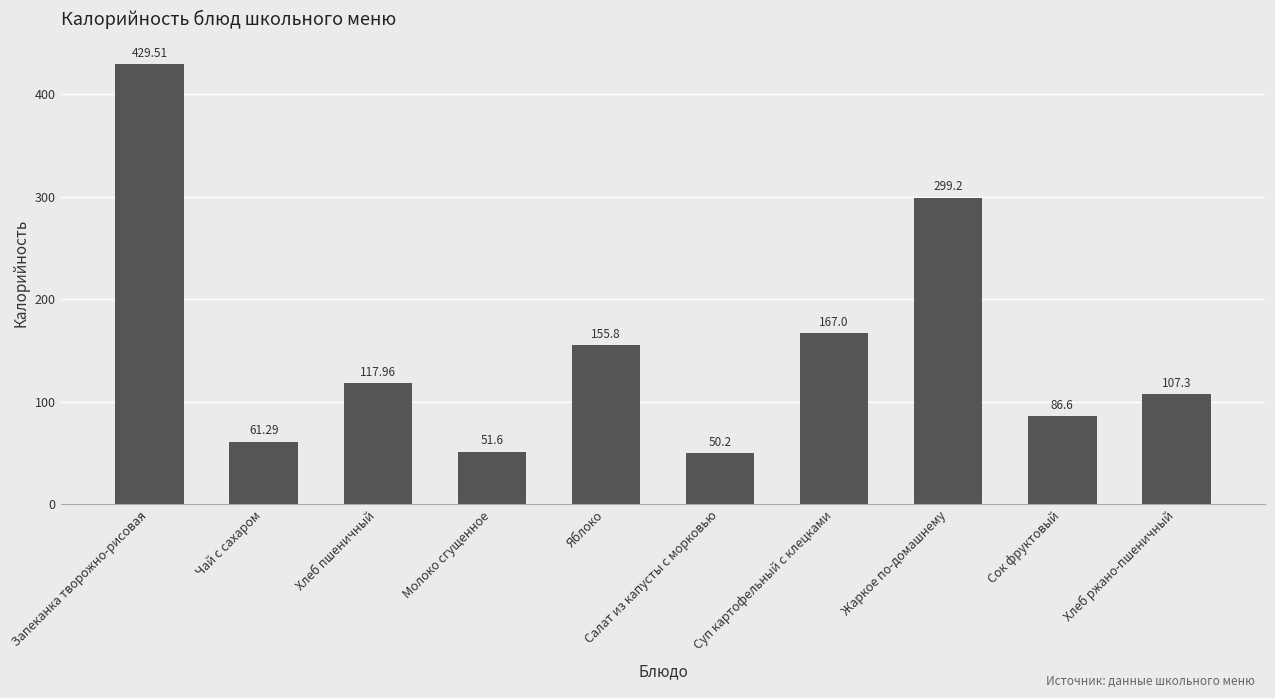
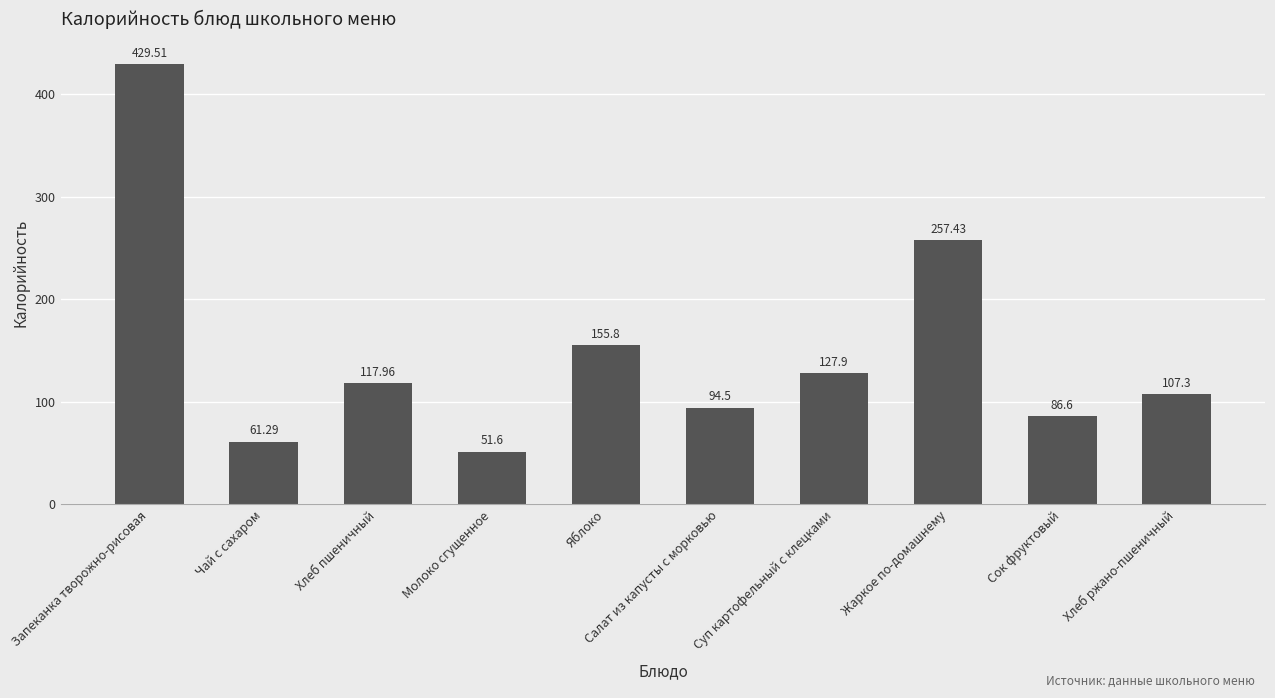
  {
    "Запеканка творожно-рисовая": 429.51,
    "Чай с сахаром": 61.29,
    "Хлеб пшеничный": 117.96,
    "Молоко сгущенное": 51.6,
    "Яблоко": 155.8,
-   "Салат из капусты с морковью": 50.2,
-   "Суп картофельный с клецками": 167.0,
-   "Жаркое по-домашнему": 299.2,
+   "Салат из капусты с морковью": 94.5,
+   "Суп картофельный с клецками": 127.9,
+   "Жаркое по-домашнему": 257.43,
    "Сок фруктовый": 86.6,
    "Хлеб ржано-пшеничный": 107.3
  }
